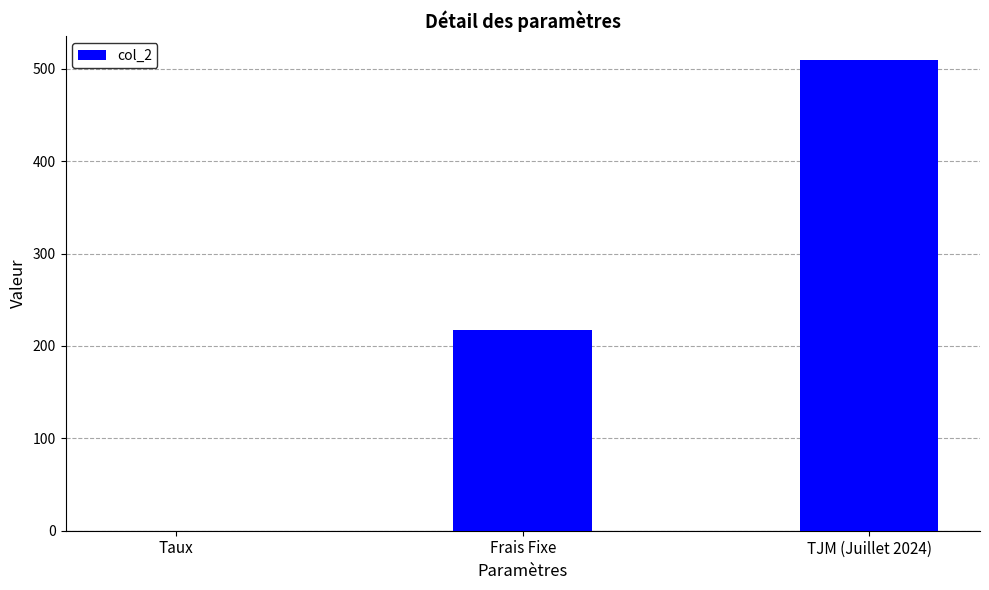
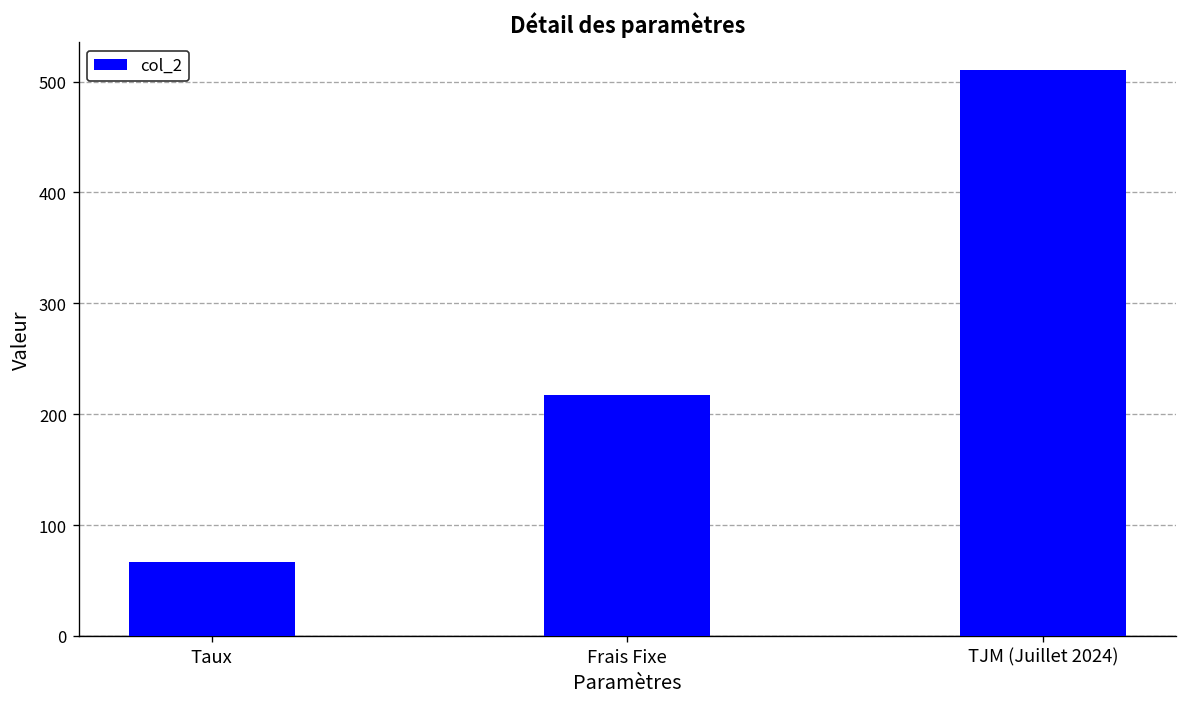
  {
-   "Taux": 0,
+   "Taux": 70,
    "Frais Fixe": 220,
    "TJM (Juillet 2024)": 510
  }
